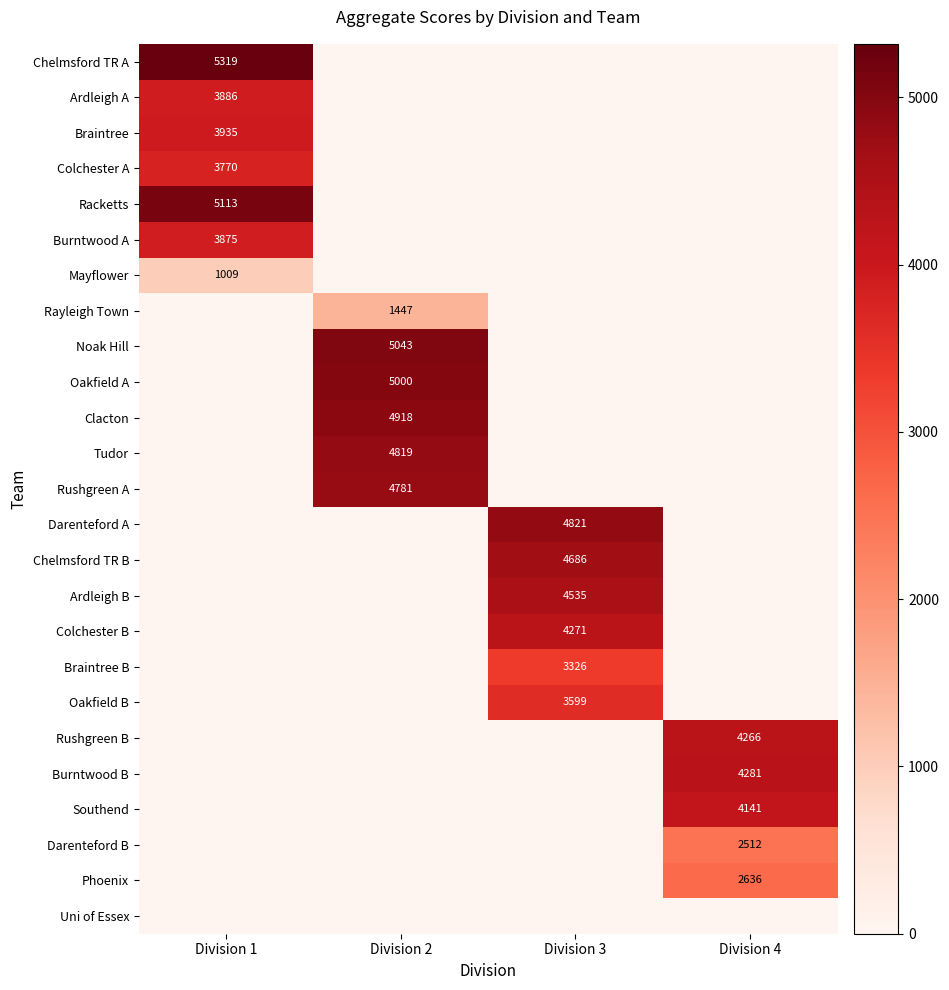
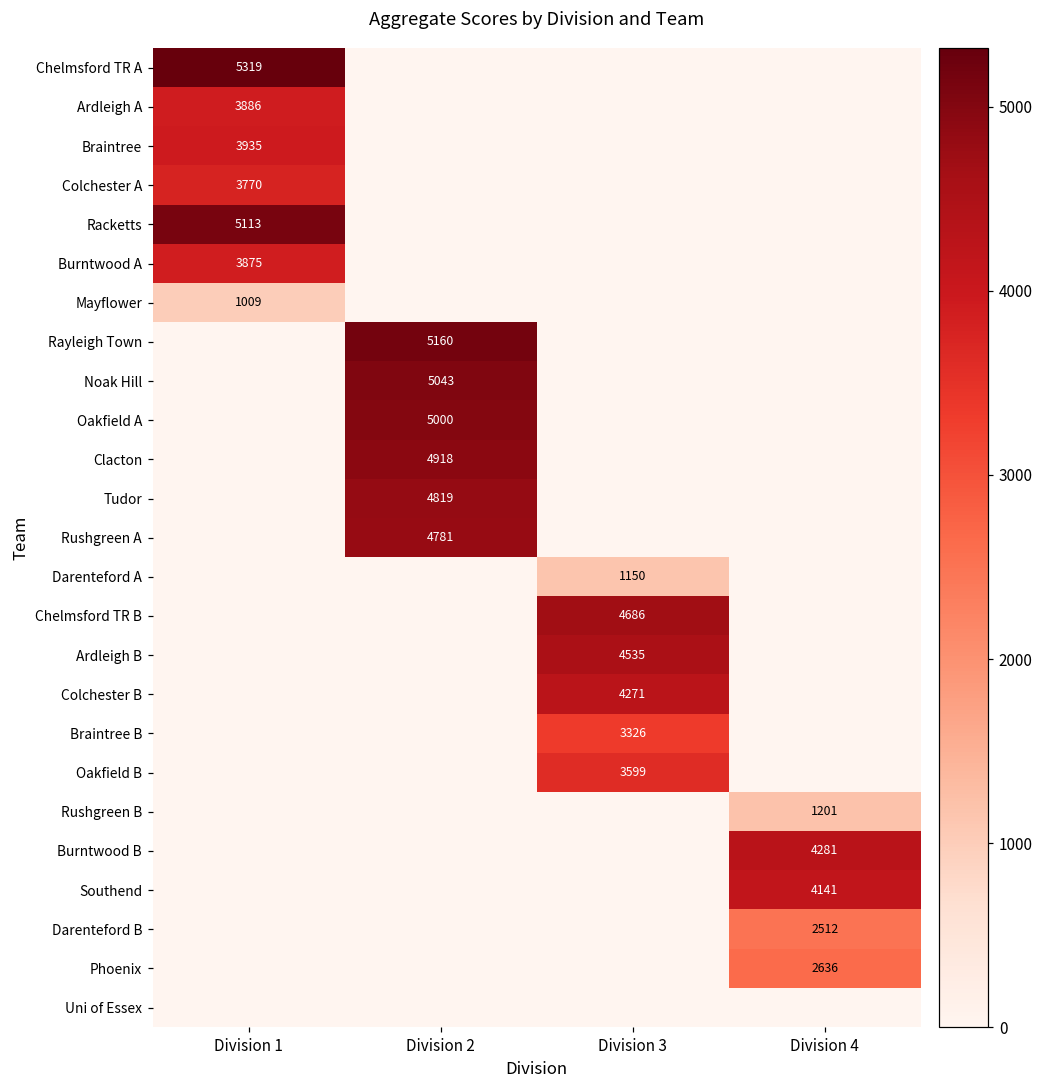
  {
    "Chelmsford TR A": {
      "Division 1": 5319
    },
    "Ardleigh A": {
      "Division 1": 3886
    },
    "Braintree": {
      "Division 1": 3935
    },
    "Colchester A": {
      "Division 1": 3770
    },
    "Racketts": {
      "Division 1": 5113
    },
    "Burntwood A": {
      "Division 1": 3875
    },
    "Mayflower": {
      "Division 1": 1009
    },
    "Rayleigh Town": {
-     "Division 2": 1447
+     "Division 2": 5160
    },
    "Noak Hill": {
      "Division 2": 5043
    },
    "Oakfield A": {
      "Division 2": 5000
    },
    "Clacton": {
      "Division 2": 4918
    },
    "Tudor": {
      "Division 2": 4819
    },
    "Rushgreen A": {
      "Division 2": 4781
    },
    "Darenteford A": {
-     "Division 3": 4821
+     "Division 3": 1150
    },
    "Chelmsford TR B": {
      "Division 3": 4686
    },
    "Ardleigh B": {
      "Division 3": 4535
    },
    "Colchester B": {
      "Division 3": 4271
    },
    "Braintree B": {
      "Division 3": 3326
    },
    "Oakfield B": {
      "Division 3": 3599
    },
    "Rushgreen B": {
-     "Division 4": 4266
+     "Division 4": 1201
    },
    "Burntwood B": {
      "Division 4": 4281
    },
    "Southend": {
      "Division 4": 4141
    },
    "Darenteford B": {
      "Division 4": 2512
    },
    "Phoenix": {
      "Division 4": 2636
    }
  }
